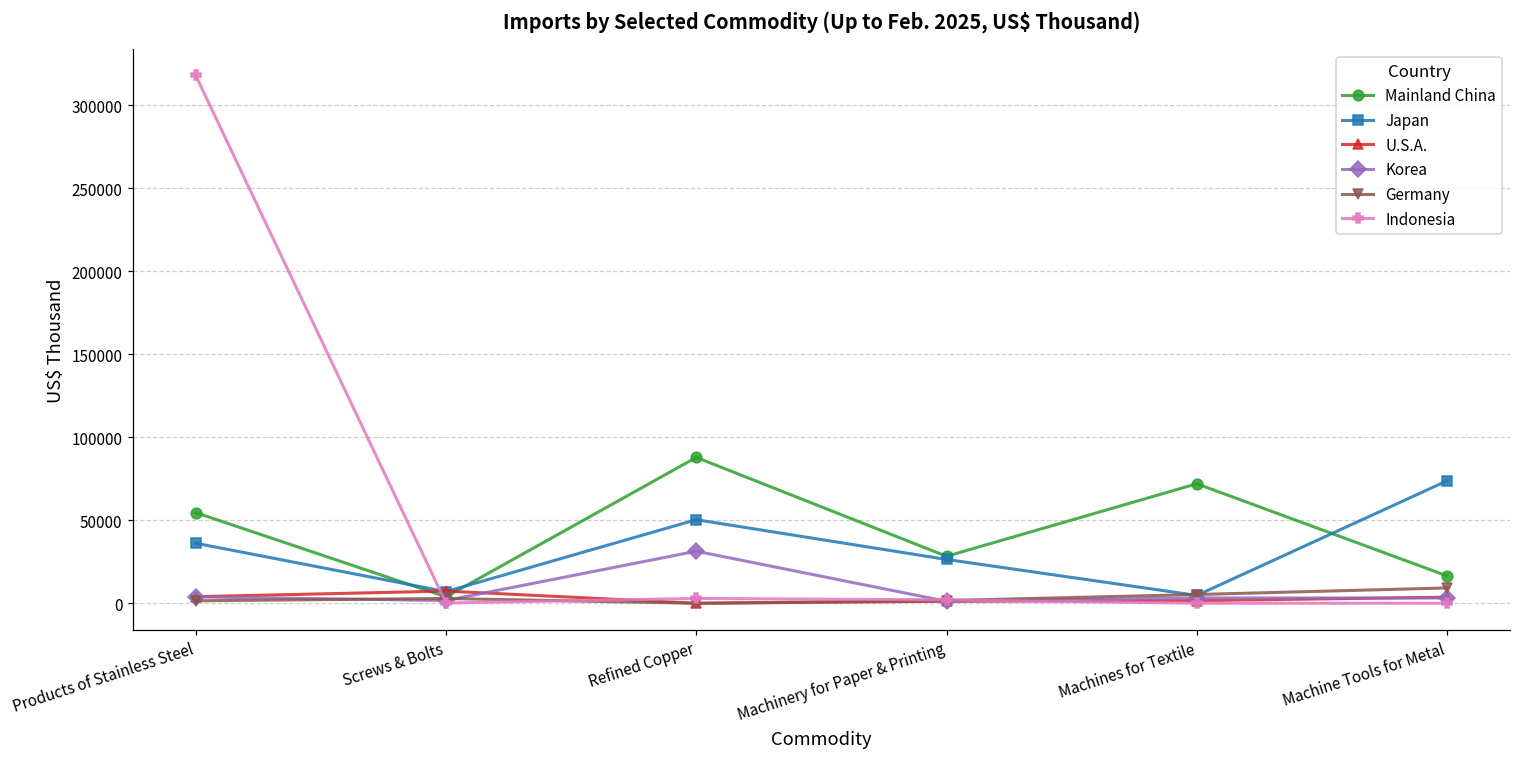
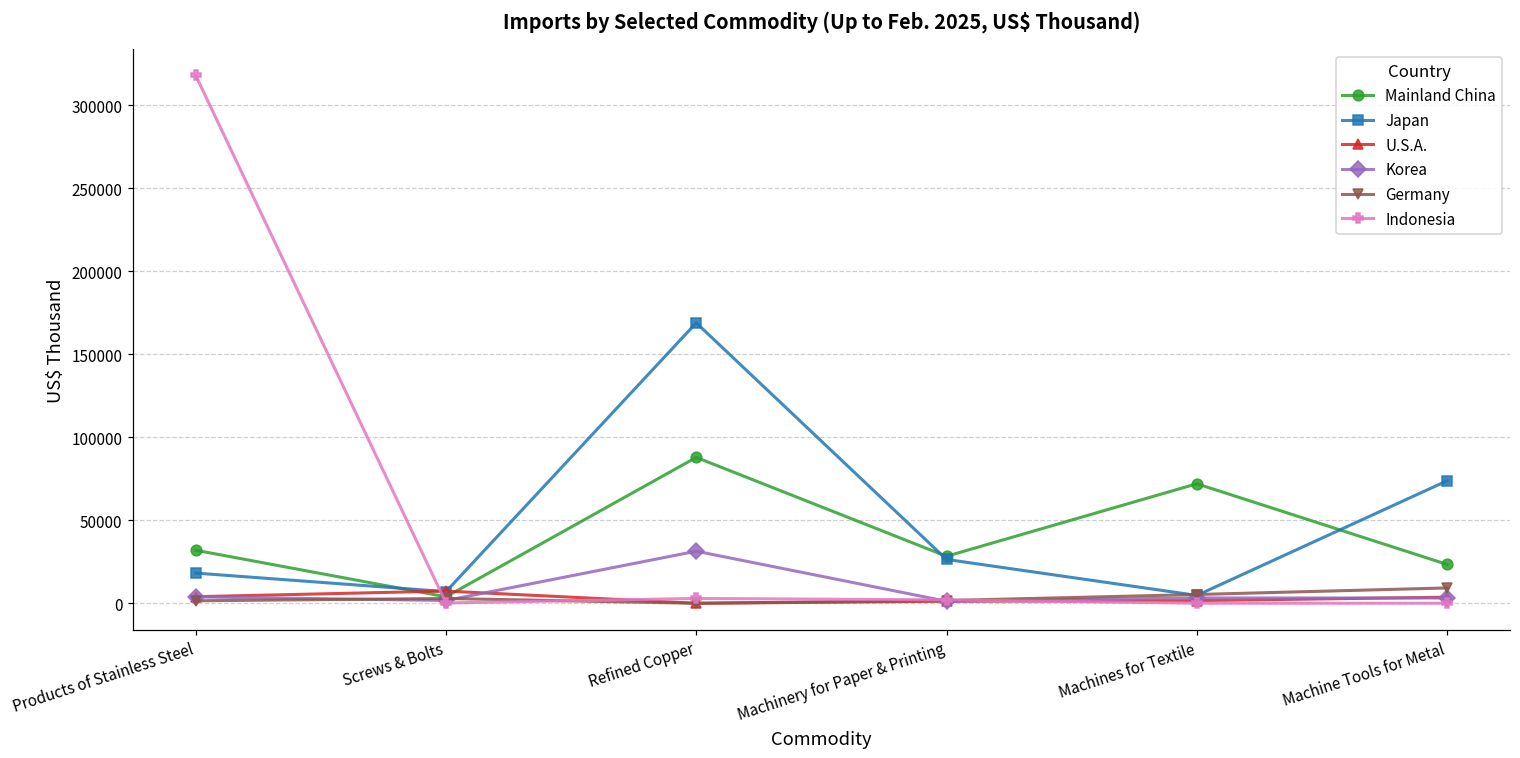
  {
    "Mainland China": {
-     "Products of Stainless Steel": 55000,
+     "Products of Stainless Steel": 32000,
      "Refined Copper": 88000,
      "Machinery for Paper & Printing": 28000,
      "Machines for Textile": 72000,
-     "Machine Tools for Metal": 17000
+     "Machine Tools for Metal": 23000
    },
    "Japan": {
-     "Products of Stainless Steel": 36000,
-     "Refined Copper": 50000,
+     "Products of Stainless Steel": 18000,
+     "Refined Copper": 169000,
      "Machinery for Paper & Printing": 26000,
      "Machine Tools for Metal": 74000
    },
    "Korea": {
      "Refined Copper": 31000
    },
    "Germany": {
      "Products of Stainless Steel": 1000,
      "Machine Tools for Metal": 9000
    },
    "Indonesia": {
      "Products of Stainless Steel": 318000,
      "Refined Copper": 3000,
      "Machine Tools for Metal": 0
    }
  }
